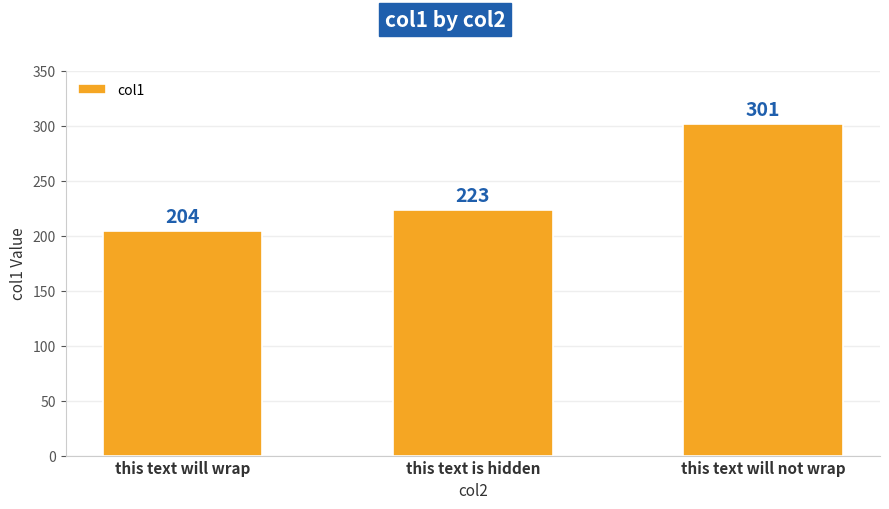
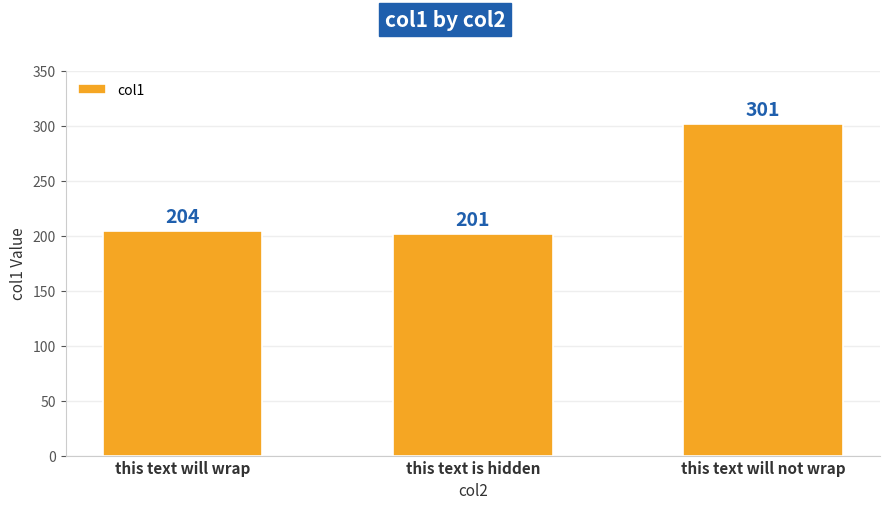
  {
    "this text will wrap": 204,
-   "this text is hidden": 223,
+   "this text is hidden": 201,
    "this text will not wrap": 301
  }
